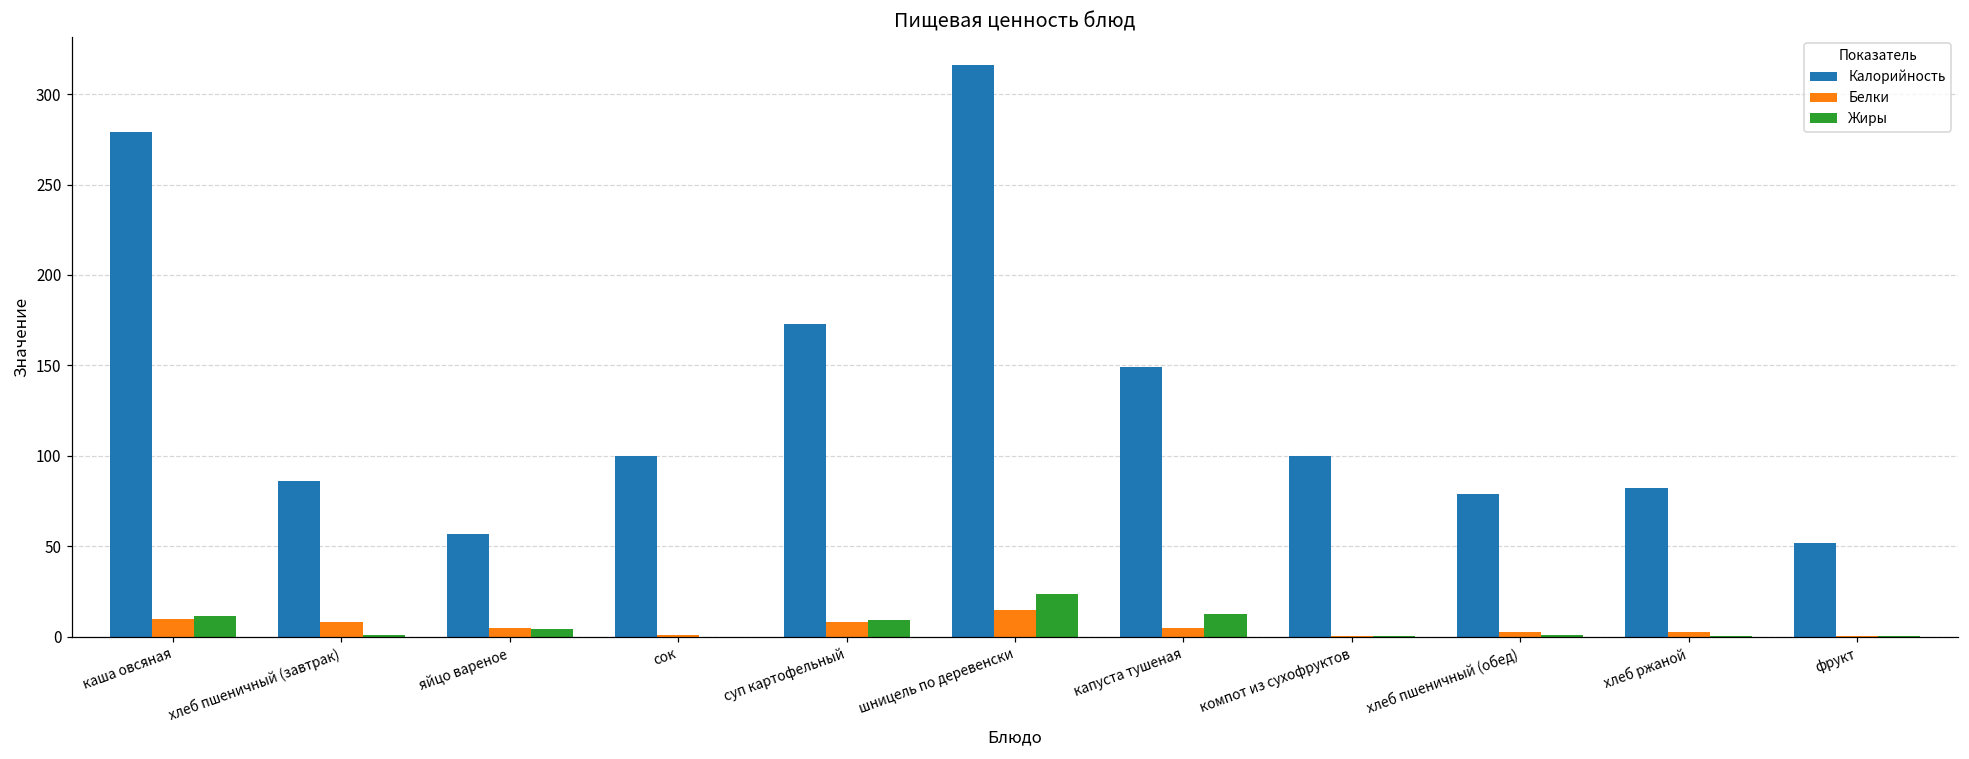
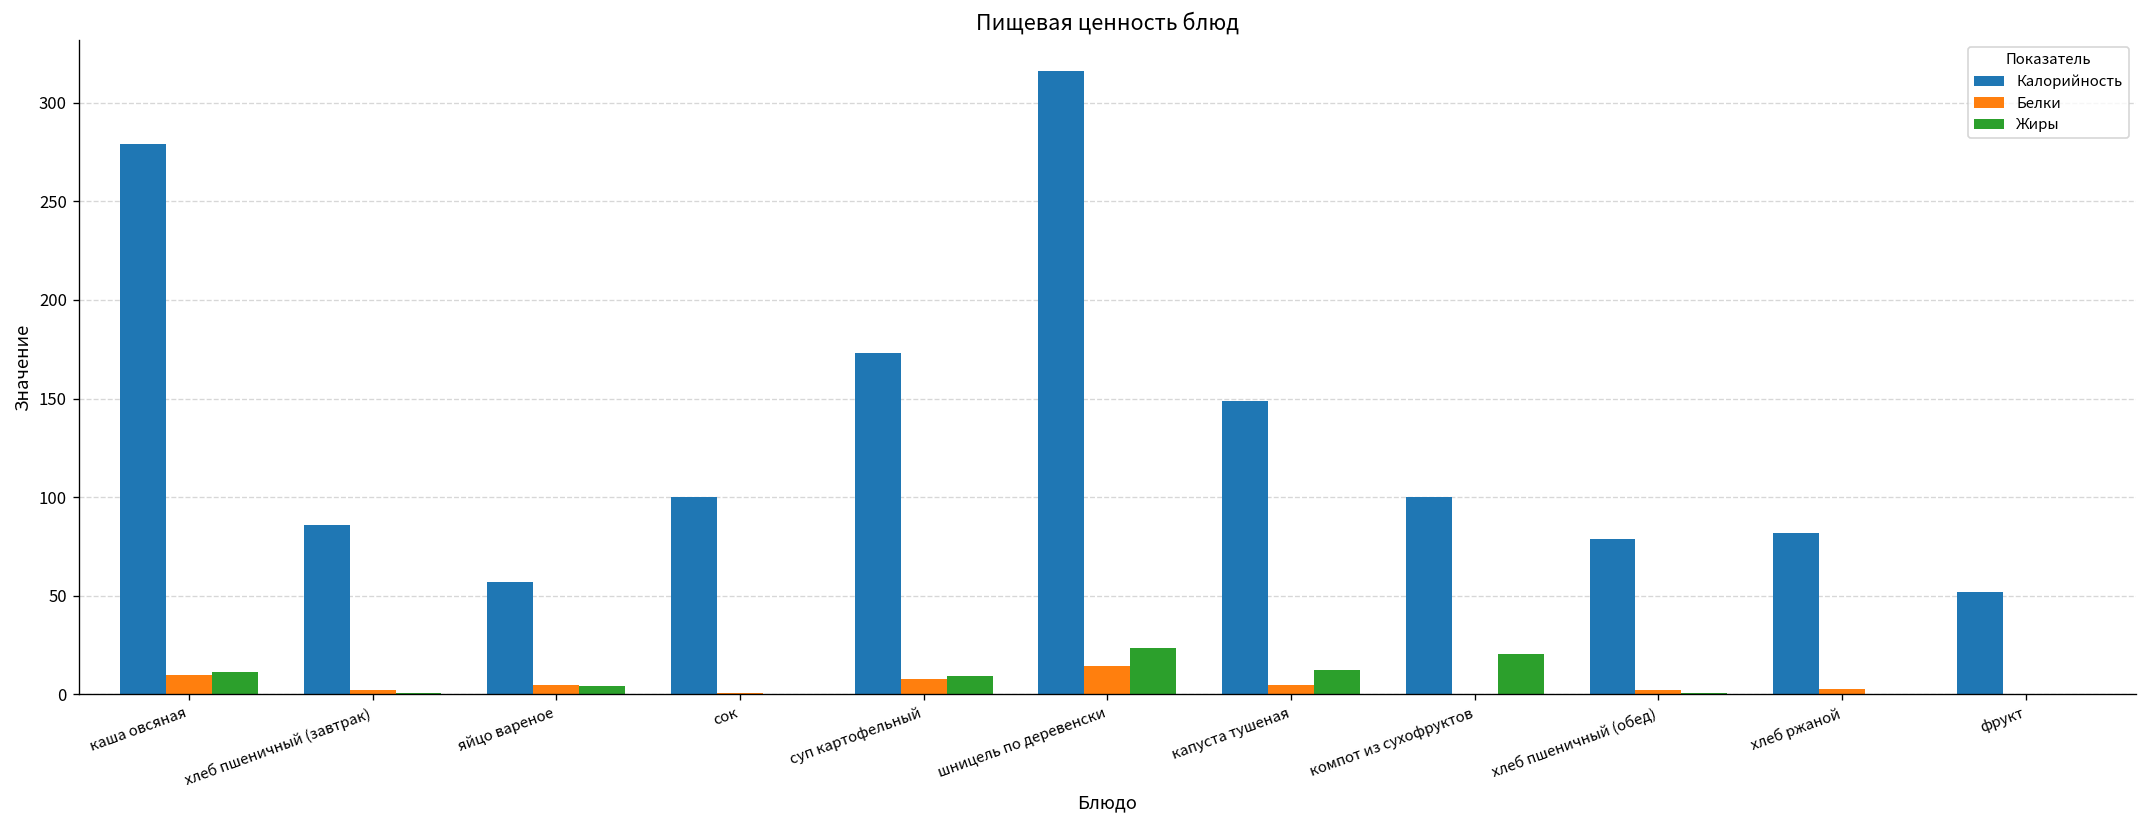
  {
    "Калорийность": {
      "каша овсяная": 279,
      "хлеб пшеничный (завтрак)": 86,
      "яйцо вареное": 57,
      "сок": 100,
      "суп картофельный": 173,
      "шницель по деревенски": 316,
      "капуста тушеная": 149,
      "компот из сухофруктов": 100,
      "хлеб пшеничный (обед)": 79,
      "хлеб ржаной": 82,
      "фрукт": 52
    },
    "Белки": {
      "каша овсяная": 10,
-     "хлеб пшеничный (завтрак)": 8,
+     "хлеб пшеничный (завтрак)": 2,
      "яйцо вареное": 5,
      "суп картофельный": 8,
      "шницель по деревенски": 15,
      "капуста тушеная": 5,
      "хлеб пшеничный (обед)": 2,
      "хлеб ржаной": 3
    },
    "Жиры": {
      "каша овсяная": 11,
      "яйцо вареное": 4,
      "сок": 0,
      "суп картофельный": 9,
      "шницель по деревенски": 23,
      "капуста тушеная": 13,
-     "компот из сухофруктов": 0
+     "компот из сухофруктов": 20
    }
  }
